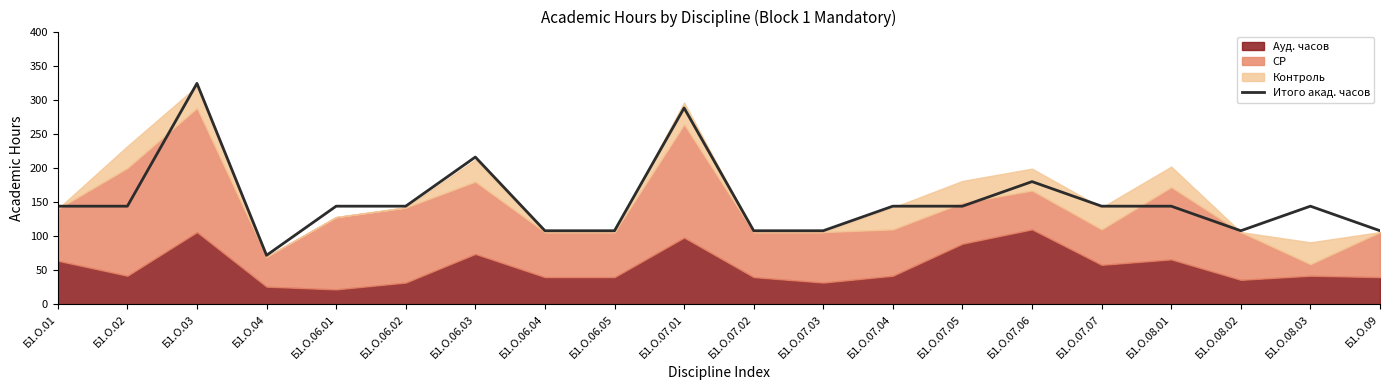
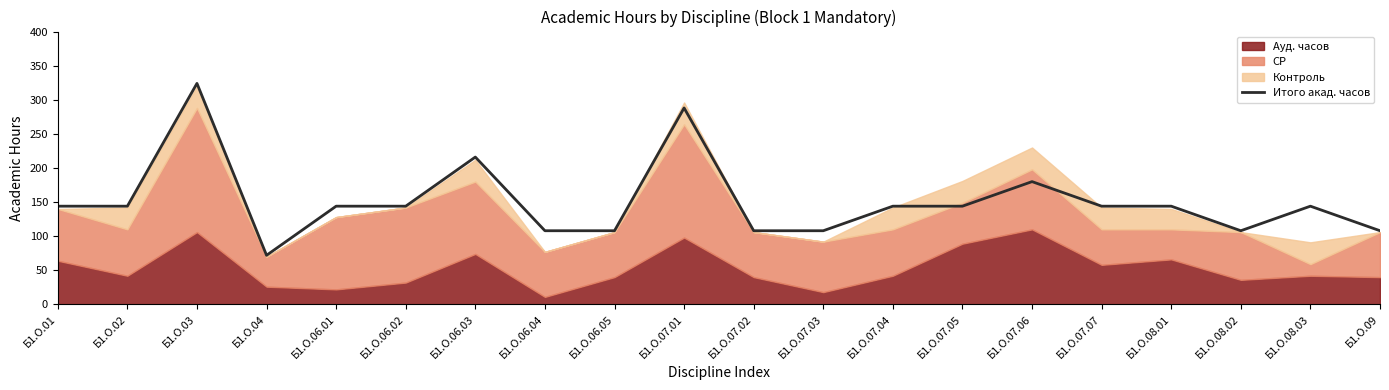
  {
    "Итого акад. часов": {
      "Б1.О.01": 140,
      "Б1.О.03": 320,
      "Б1.О.06.01": 140,
      "Б1.О.06.03": 220,
      "Б1.О.07.01": 290,
      "Б1.О.07.05": 140,
      "Б1.О.07.06": 180,
      "Б1.О.08.01": 140,
      "Б1.О.08.03": 140
    },
    "Ауд. часов": {
      "Б1.О.01": 60,
      "Б1.О.02": 40,
      "Б1.О.03": 110,
      "Б1.О.04": 30,
      "Б1.О.06.01": 20,
      "Б1.О.06.02": 30,
      "Б1.О.06.03": 70,
-     "Б1.О.06.04": 40,
+     "Б1.О.06.04": 10,
      "Б1.О.06.05": 40,
      "Б1.О.07.01": 100,
      "Б1.О.07.02": 40,
-     "Б1.О.07.03": 30,
+     "Б1.О.07.03": 20,
      "Б1.О.07.04": 40,
      "Б1.О.07.05": 90,
      "Б1.О.07.06": 110,
      "Б1.О.07.07": 60,
      "Б1.О.08.01": 70,
      "Б1.О.08.02": 40,
      "Б1.О.08.03": 40,
      "Б1.О.09": 40
    },
    "СР": {
-     "Б1.О.02": 160,
+     "Б1.О.02": 70,
      "Б1.О.03": 180,
      "Б1.О.06.03": 110,
      "Б1.О.07.01": 170,
      "Б1.О.07.04": 70,
      "Б1.О.07.05": 60,
-     "Б1.О.07.06": 60,
+     "Б1.О.07.06": 90,
      "Б1.О.07.07": 50,
-     "Б1.О.08.01": 110,
+     "Б1.О.08.01": 40,
      "Б1.О.08.03": 20
    },
    "Контроль": {
      "Б1.О.03": 30,
      "Б1.О.06.03": 30,
      "Б1.О.07.01": 30,
      "Б1.О.07.05": 30,
      "Б1.О.07.06": 30,
      "Б1.О.08.01": 30,
      "Б1.О.08.03": 30
    }
  }
